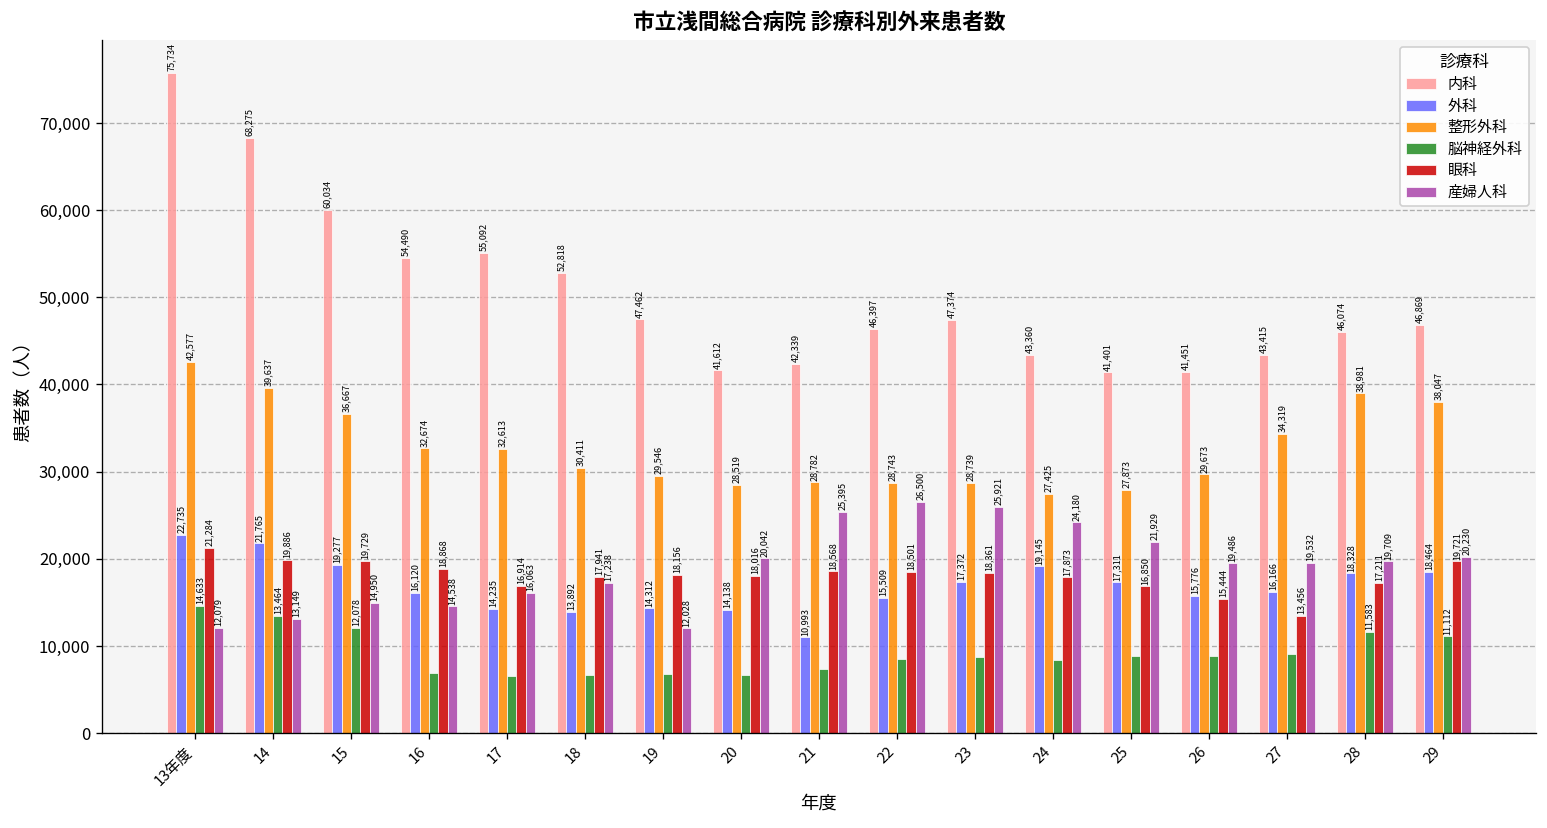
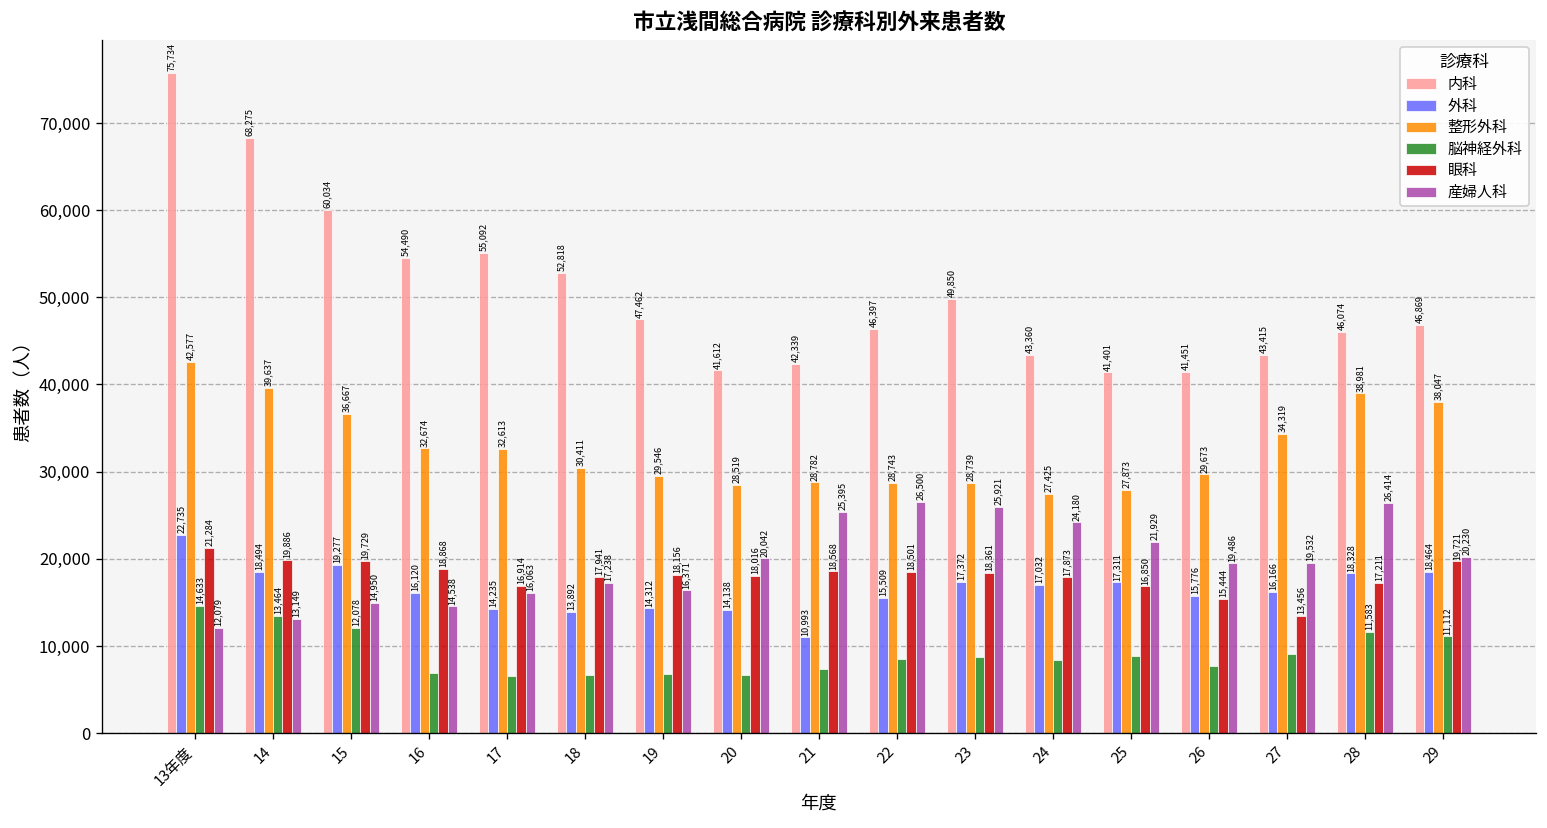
  {
    "内科": {
      "13年度": "75,734",
      "14": "68,275",
      "15": "60,034",
      "16": "54,490",
      "17": "55,092",
      "18": "52,818",
      "19": "47,462",
      "20": "41,612",
      "21": "42,339",
      "22": "46,397",
-     "23": "47,374",
+     "23": "49,850",
      "24": "43,360",
      "25": "41,401",
      "26": "41,451",
      "27": "43,415",
      "28": "46,074",
      "29": "46,869"
    },
    "外科": {
      "13年度": "22,735",
-     "14": "21,765",
+     "14": "18,494",
      "15": "19,277",
      "16": "16,120",
      "17": "14,235",
      "18": "13,892",
      "19": "14,312",
      "20": "14,138",
      "21": "10,993",
      "22": "15,509",
      "23": "17,372",
-     "24": "19,145",
+     "24": "17,032",
      "25": "17,311",
      "26": "15,776",
      "27": "16,166",
      "28": "18,328",
      "29": "18,464"
    },
    "整形外科": {
      "13年度": "42,577",
      "14": "39,637",
      "15": "36,667",
      "16": "32,674",
      "17": "32,613",
      "18": "30,411",
      "19": "29,546",
      "20": "28,519",
      "21": "28,782",
      "22": "28,743",
      "23": "28,739",
      "24": "27,425",
      "25": "27,873",
      "26": "29,673",
      "27": "34,319",
      "28": "38,981",
      "29": "38,047"
    },
    "脳神経外科": {
      "16": "7,000",
      "17": "7,000",
      "18": "7,000",
      "19": "7,000",
      "20": "7,000",
      "21": "7,000",
      "22": "9,000",
      "23": "9,000",
      "24": "8,000",
      "25": "9,000",
-     "26": "9,000",
+     "26": "8,000",
      "27": "9,000"
    },
    "眼科": {
      "13年度": "21,284",
      "14": "19,886",
      "15": "19,729",
      "16": "18,868",
      "17": "16,914",
      "18": "17,941",
      "19": "18,156",
      "20": "18,016",
      "21": "18,568",
      "22": "18,501",
      "23": "18,361",
      "24": "17,873",
      "25": "16,850",
      "26": "15,444",
      "27": "13,456",
      "28": "17,211",
      "29": "19,721"
    },
    "産婦人科": {
      "13年度": "12,079",
      "14": "13,149",
      "15": "14,950",
      "16": "14,538",
      "17": "16,063",
      "18": "17,238",
-     "19": "12,028",
+     "19": "16,371",
      "20": "20,042",
      "21": "25,395",
      "22": "26,500",
      "23": "25,921",
      "24": "24,180",
      "25": "21,929",
      "26": "19,486",
      "27": "19,532",
-     "28": "19,709",
+     "28": "26,414",
      "29": "20,230"
    }
  }
